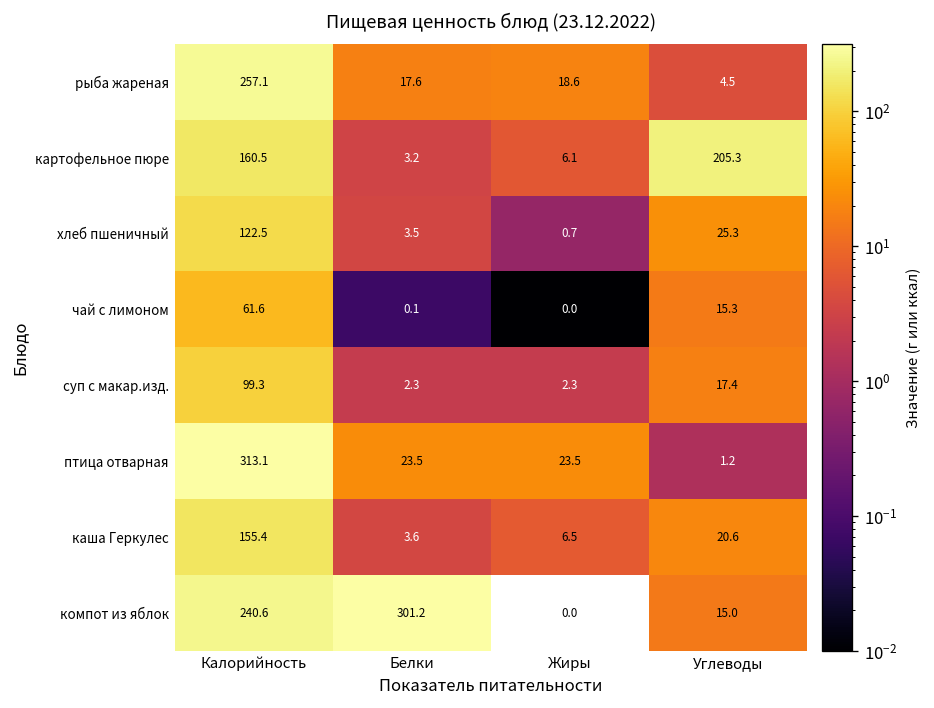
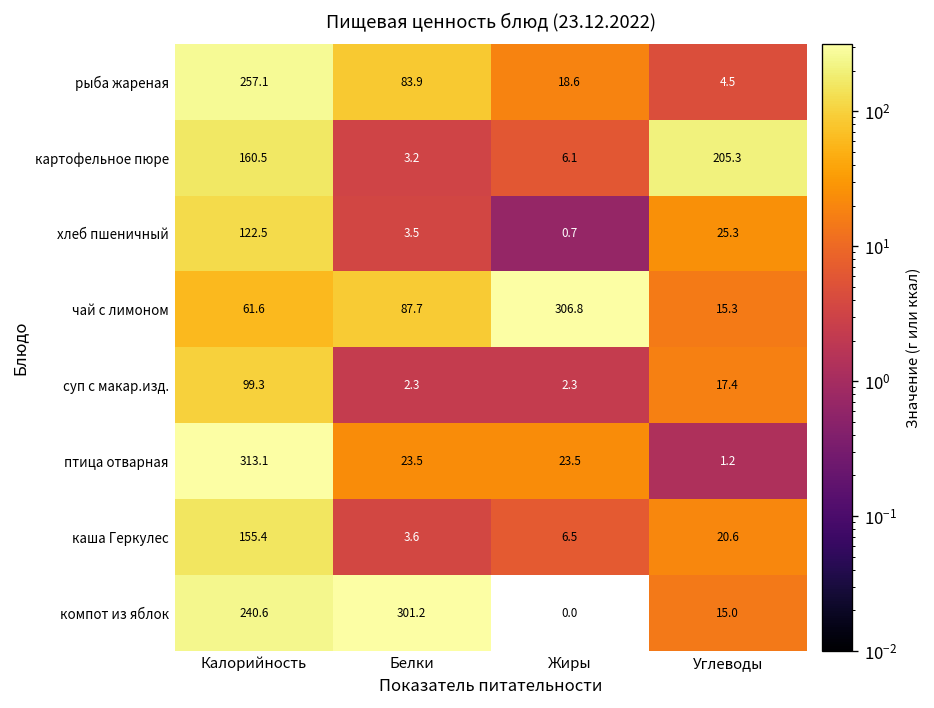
  {
    "рыба жареная": {
      "Калорийность": 257.1,
-     "Белки": 17.6,
+     "Белки": 83.9,
      "Жиры": 18.6,
      "Углеводы": 4.5
    },
    "картофельное пюре": {
      "Калорийность": 160.5,
      "Белки": 3.2,
      "Жиры": 6.1,
      "Углеводы": 205.3
    },
    "хлеб пшеничный": {
      "Калорийность": 122.5,
      "Белки": 3.5,
      "Жиры": 0.7,
      "Углеводы": 25.3
    },
    "чай с лимоном": {
      "Калорийность": 61.6,
-     "Белки": 0.1,
-     "Жиры": 0.0,
+     "Белки": 87.7,
+     "Жиры": 306.8,
      "Углеводы": 15.3
    },
    "суп с макар.изд.": {
      "Калорийность": 99.3,
      "Белки": 2.3,
      "Жиры": 2.3,
      "Углеводы": 17.4
    },
    "птица отварная": {
      "Калорийность": 313.1,
      "Белки": 23.5,
      "Жиры": 23.5,
      "Углеводы": 1.2
    },
    "каша Геркулес": {
      "Калорийность": 155.4,
      "Белки": 3.6,
      "Жиры": 6.5,
      "Углеводы": 20.6
    },
    "компот из яблок": {
      "Калорийность": 240.6,
      "Белки": 301.2,
      "Жиры": 0.0,
      "Углеводы": 15.0
    }
  }
